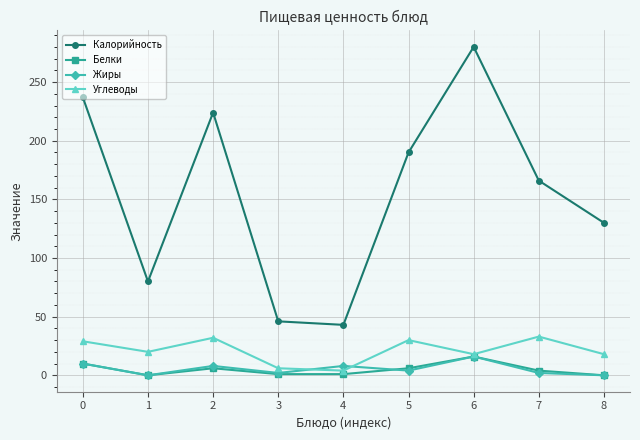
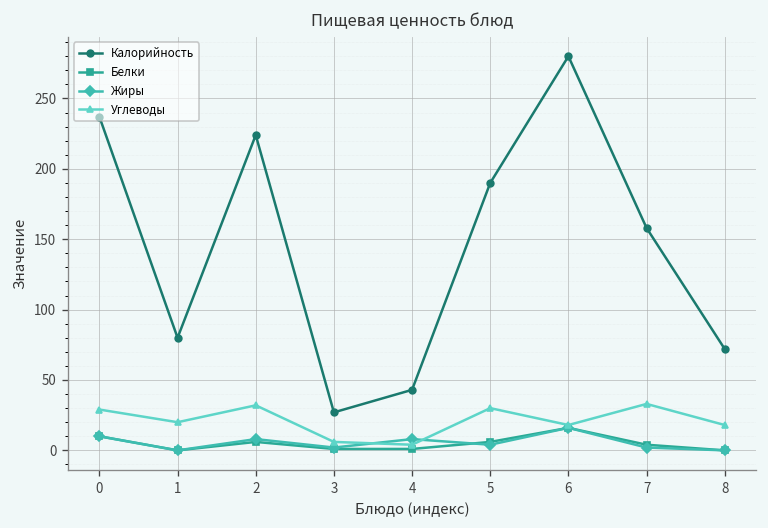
  {
    "Калорийность": {
      "1": 80,
      "2": 224,
-     "3": 46,
+     "3": 27,
      "4": 43,
      "5": 190,
      "6": 280,
-     "7": 166,
-     "8": 130
+     "7": 158,
+     "8": 72
    }
  }
